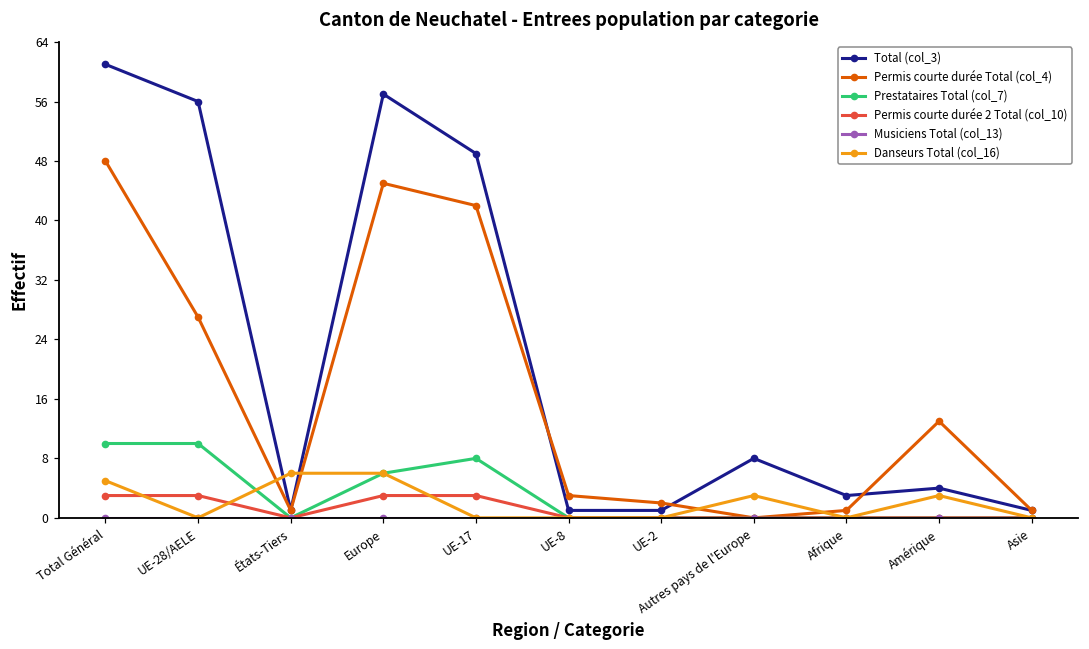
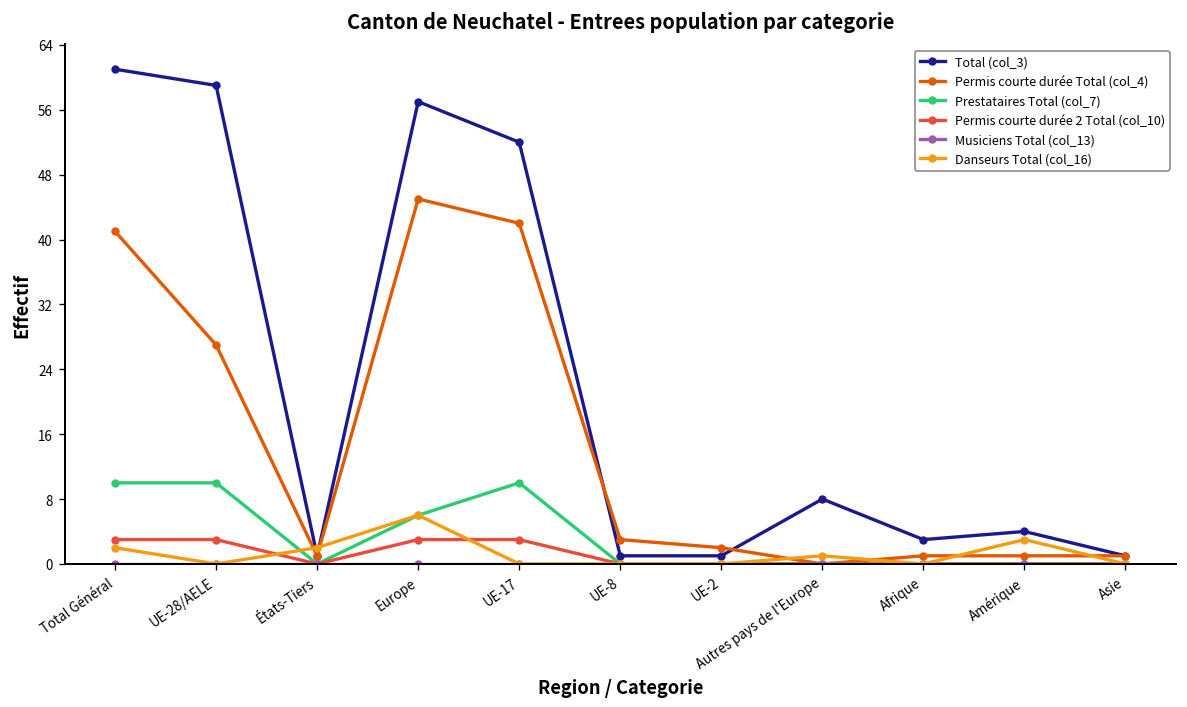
  {
    "Total (col_3)": {
      "Total Général": 61,
-     "UE-28/AELE": 56,
+     "UE-28/AELE": 59,
      "Europe": 57,
-     "UE-17": 49,
+     "UE-17": 52,
      "UE-8": 1,
      "UE-2": 1,
      "Autres pays de l'Europe": 8,
      "Afrique": 3,
      "Amérique": 4
    },
    "Permis courte durée Total (col_4)": {
-     "Total Général": 48,
+     "Total Général": 41,
      "UE-28/AELE": 27,
      "Europe": 45,
      "UE-17": 42,
      "UE-8": 3,
      "UE-2": 2,
      "Afrique": 1,
-     "Amérique": 13
+     "Amérique": 1
    },
    "Prestataires Total (col_7)": {
      "Total Général": 10,
      "UE-28/AELE": 10,
-     "UE-17": 8
+     "UE-17": 10
    },
    "Permis courte durée 2 Total (col_10)": {
      "Total Général": 3,
      "UE-28/AELE": 3,
      "Europe": 3,
      "UE-17": 3
    },
    "Musiciens Total (col_13)": {
      "Total Général": 0,
      "Europe": 0
    },
    "Danseurs Total (col_16)": {
-     "Total Général": 5,
-     "États-Tiers": 6,
-     "Autres pays de l'Europe": 3,
+     "Total Général": 2,
+     "États-Tiers": 2,
+     "Autres pays de l'Europe": 1,
      "Amérique": 3
    }
  }
